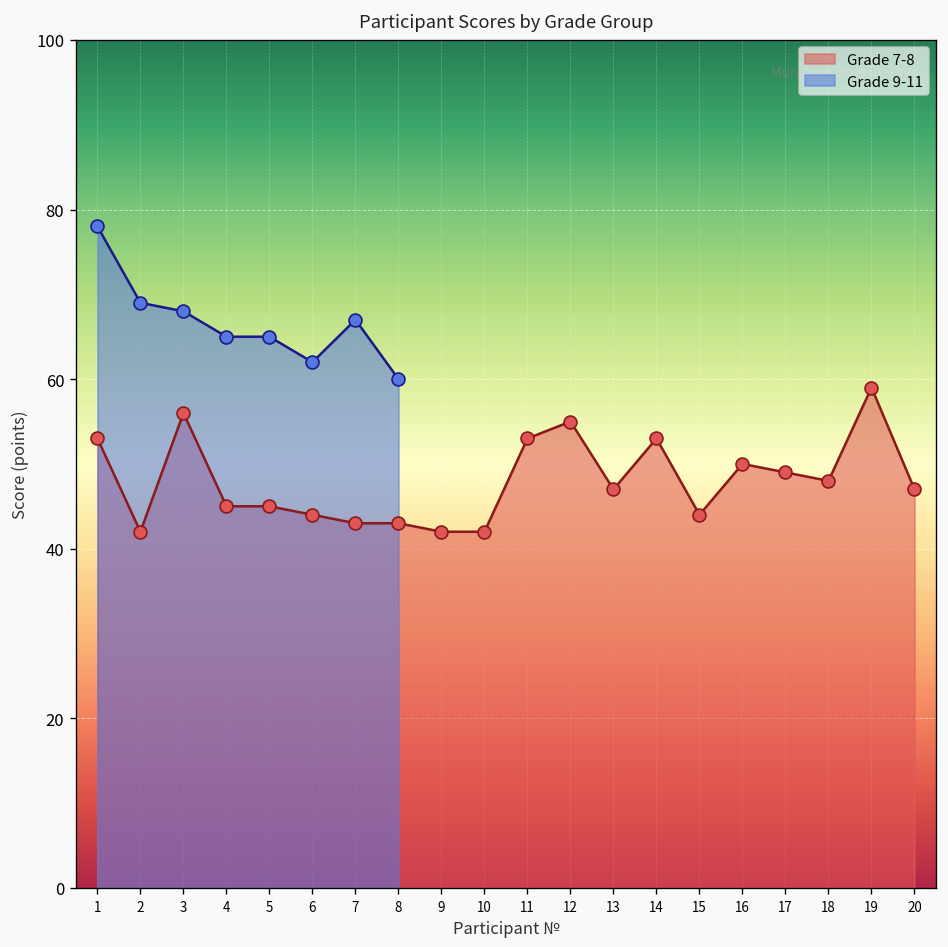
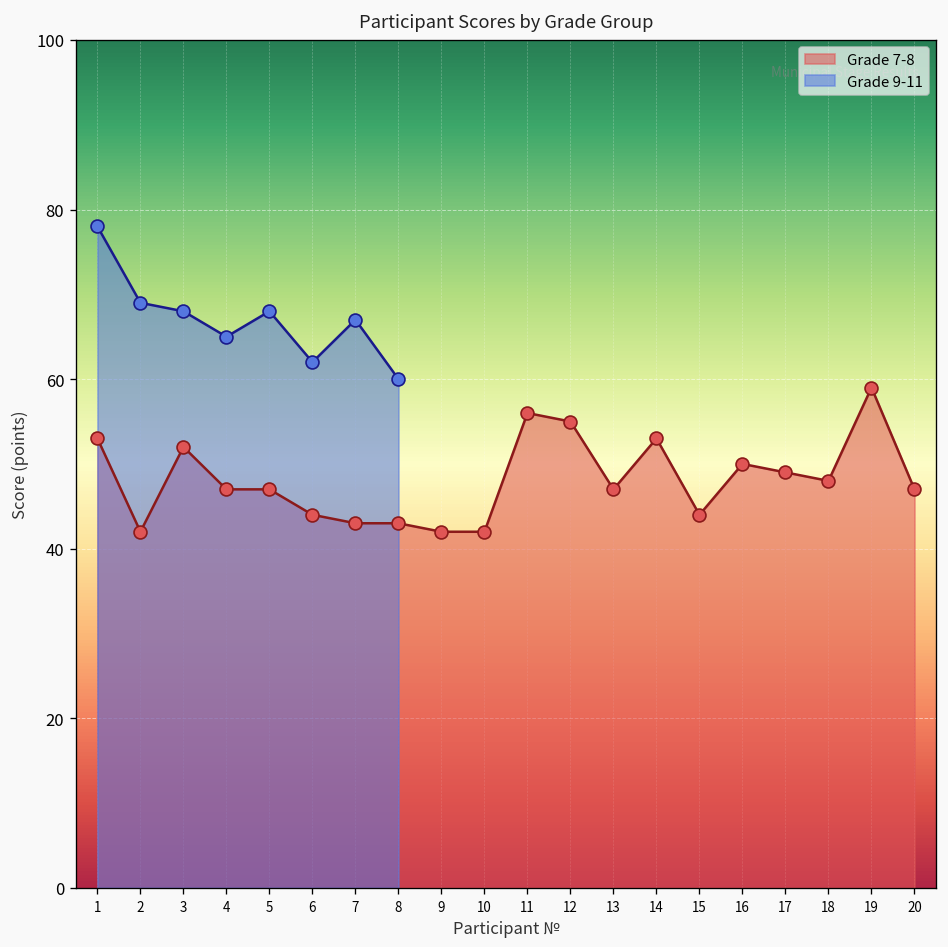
  {
    "Grade 7-8": {
      "1": 53,
      "2": 42,
-     "3": 56,
-     "4": 45,
-     "5": 45,
+     "3": 52,
+     "4": 47,
+     "5": 47,
      "6": 44,
      "7": 43,
      "8": 43,
      "9": 42,
      "10": 42,
-     "11": 53,
+     "11": 56,
      "12": 55,
      "13": 47,
      "14": 53,
      "15": 44,
      "16": 50,
      "17": 49,
      "18": 48,
      "19": 59,
      "20": 47
    },
    "Grade 9-11": {
      "1": 78,
      "2": 69,
      "3": 68,
      "4": 65,
-     "5": 65,
+     "5": 68,
      "6": 62,
      "7": 67,
      "8": 60
    }
  }
